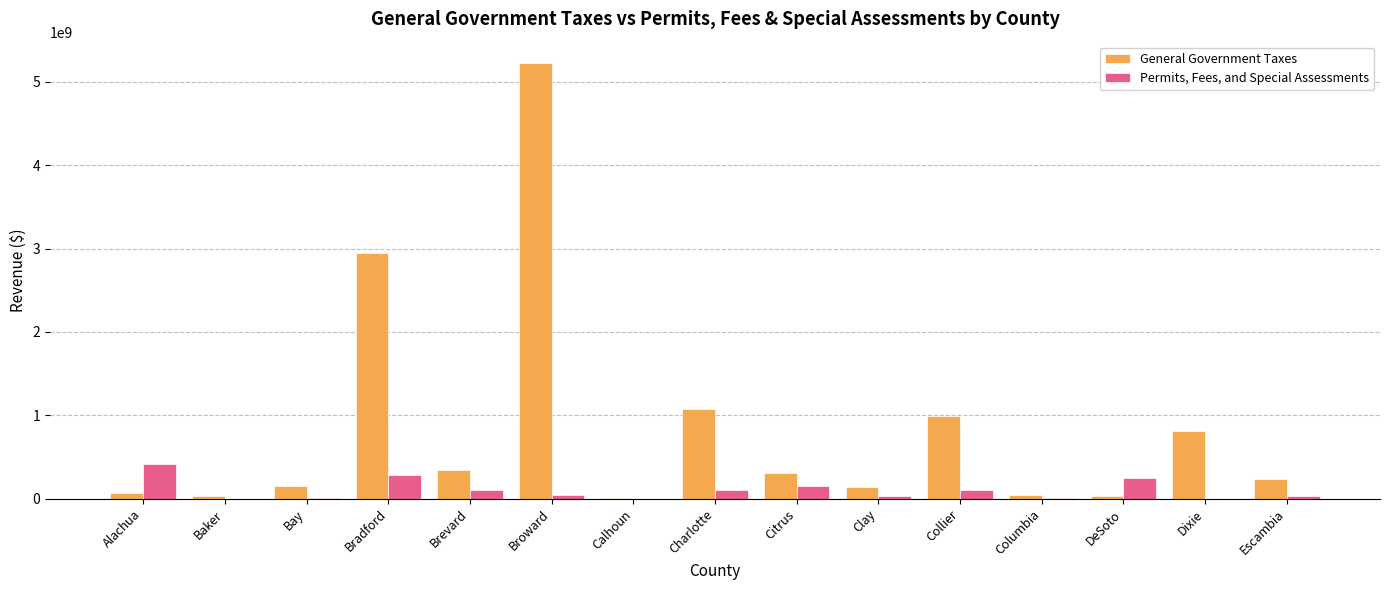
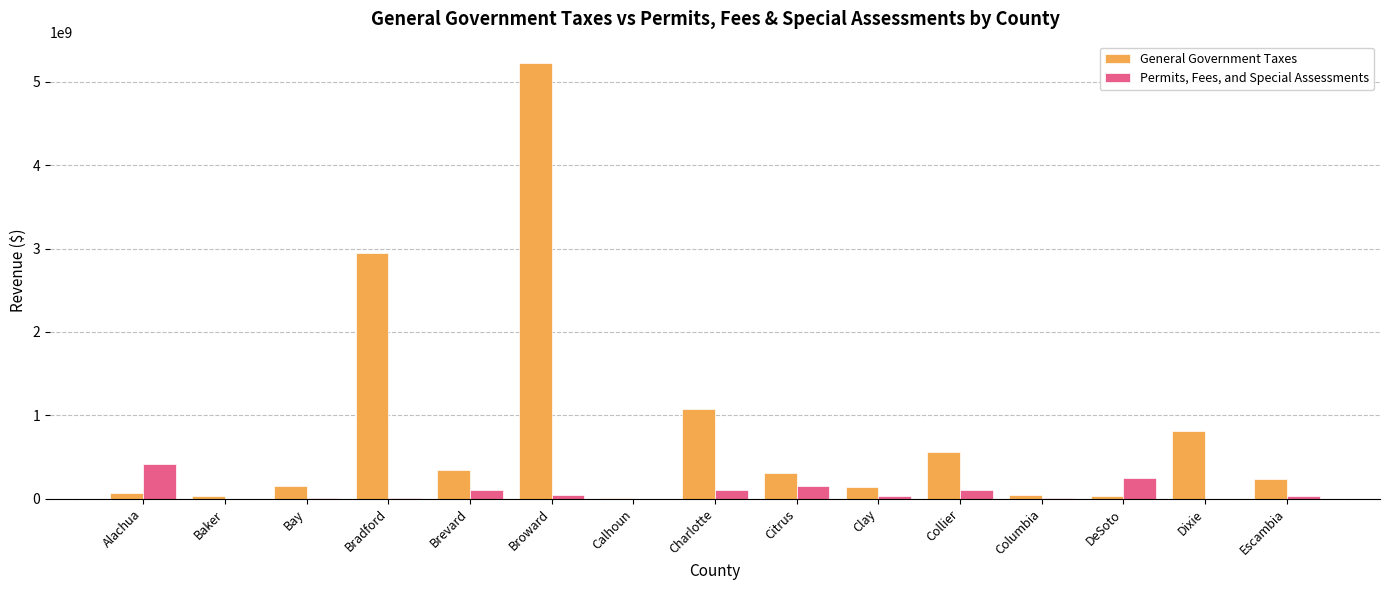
  {
    "General Government Taxes": {
      "Alachua": 100000000,
      "Bay": 100000000,
      "Bradford": 3000000000,
      "Brevard": 300000000,
      "Broward": 5200000000,
      "Charlotte": 1100000000,
      "Citrus": 300000000,
      "Clay": 100000000,
-     "Collier": 1000000000,
+     "Collier": 600000000,
      "Columbia": 0,
      "Dixie": 800000000,
      "Escambia": 200000000
    },
    "Permits, Fees, and Special Assessments": {
      "Alachua": 400000000,
-     "Bradford": 300000000,
+     "Bradford": 0,
      "Brevard": 100000000,
      "Broward": 0,
      "Charlotte": 100000000,
      "Citrus": 200000000,
      "Collier": 100000000,
      "DeSoto": 200000000,
      "Escambia": 0
    }
  }
